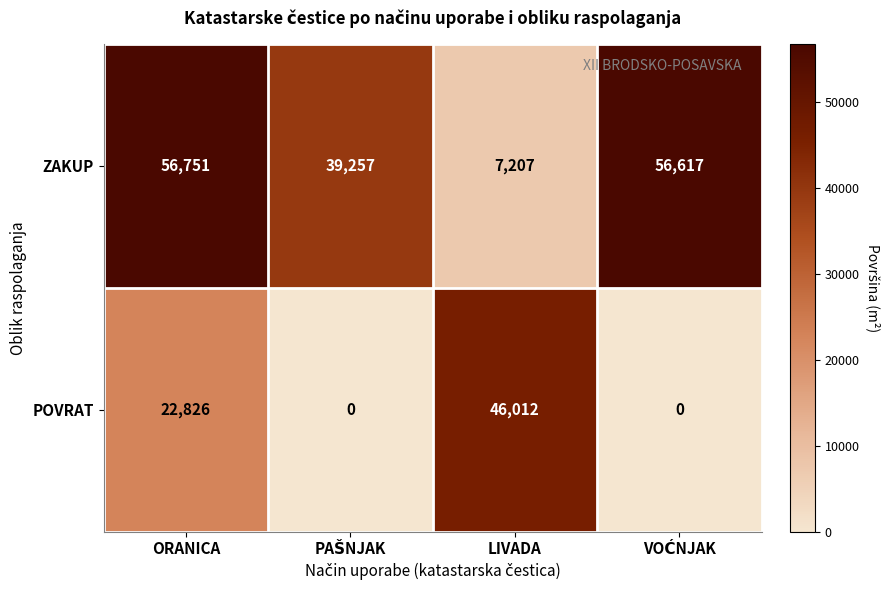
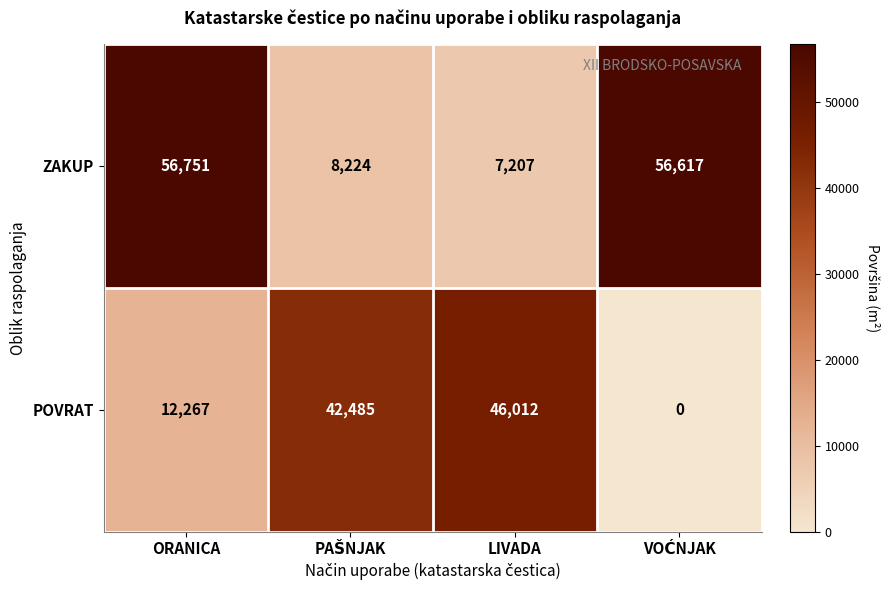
  {
    "ZAKUP": {
      "ORANICA": "56,751",
-     "PAŠNJAK": "39,257",
+     "PAŠNJAK": "8,224",
      "LIVADA": "7,207"
    },
    "POVRAT": {
-     "ORANICA": "22,826",
-     "PAŠNJAK": "0",
+     "ORANICA": "12,267",
+     "PAŠNJAK": "42,485",
      "LIVADA": "46,012",
      "VOĆNJAK": "0"
    }
  }
